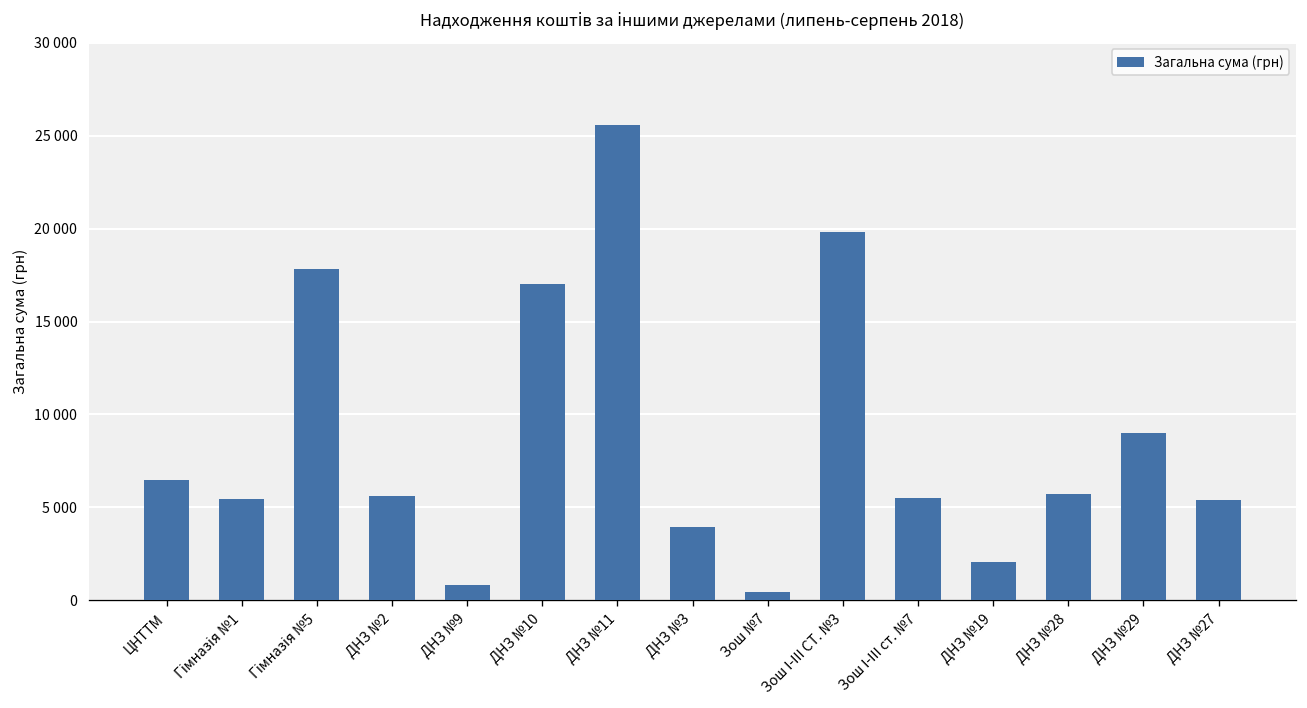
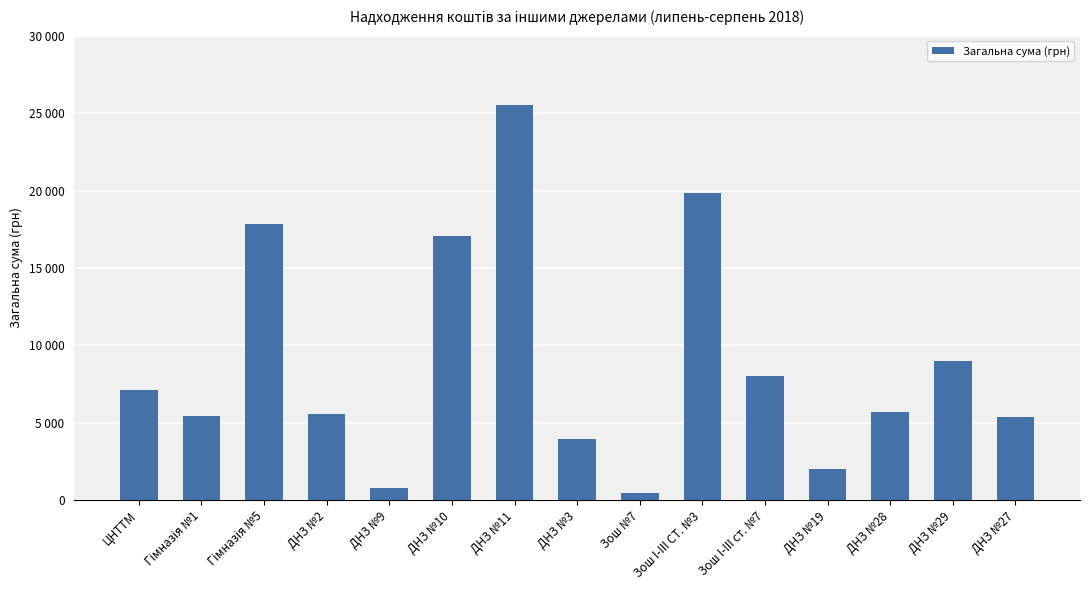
  {
-   "ЦНТТМ": 6500,
+   "ЦНТТМ": 7100,
    "Гімназія №1": 5400,
    "Гімназія №5": 17800,
    "ДНЗ №2": 5600,
    "ДНЗ №9": 800,
    "ДНЗ №10": 17000,
    "ДНЗ №11": 25600,
    "ДНЗ №3": 3900,
    "Зош №7": 400,
    "Зош І-ІІІ СТ. №3": 19800,
-   "Зош І-ІІІ ст. №7": 5500,
+   "Зош І-ІІІ ст. №7": 8000,
    "ДНЗ №19": 2000,
    "ДНЗ №28": 5700,
    "ДНЗ №29": 9000,
    "ДНЗ №27": 5400
  }
